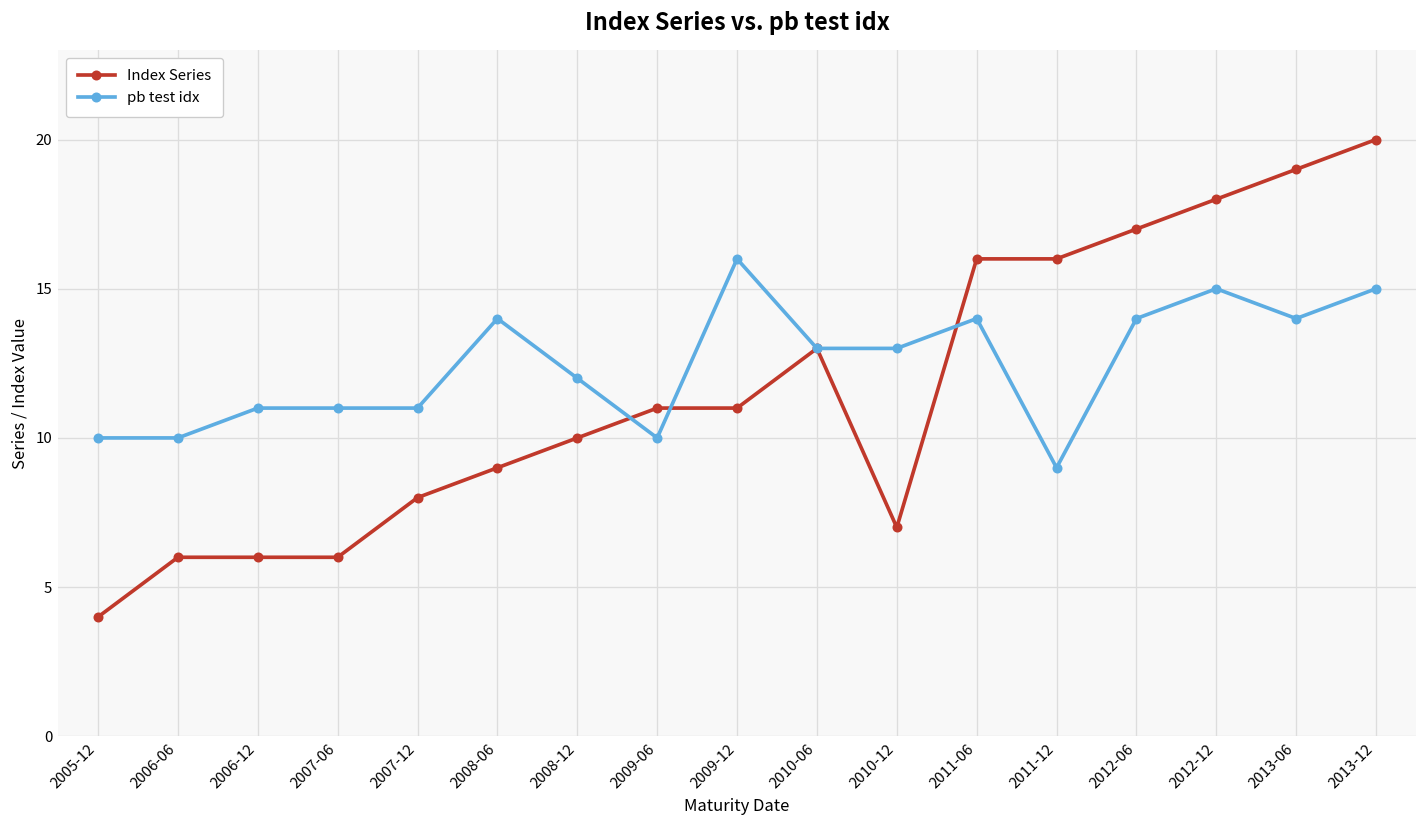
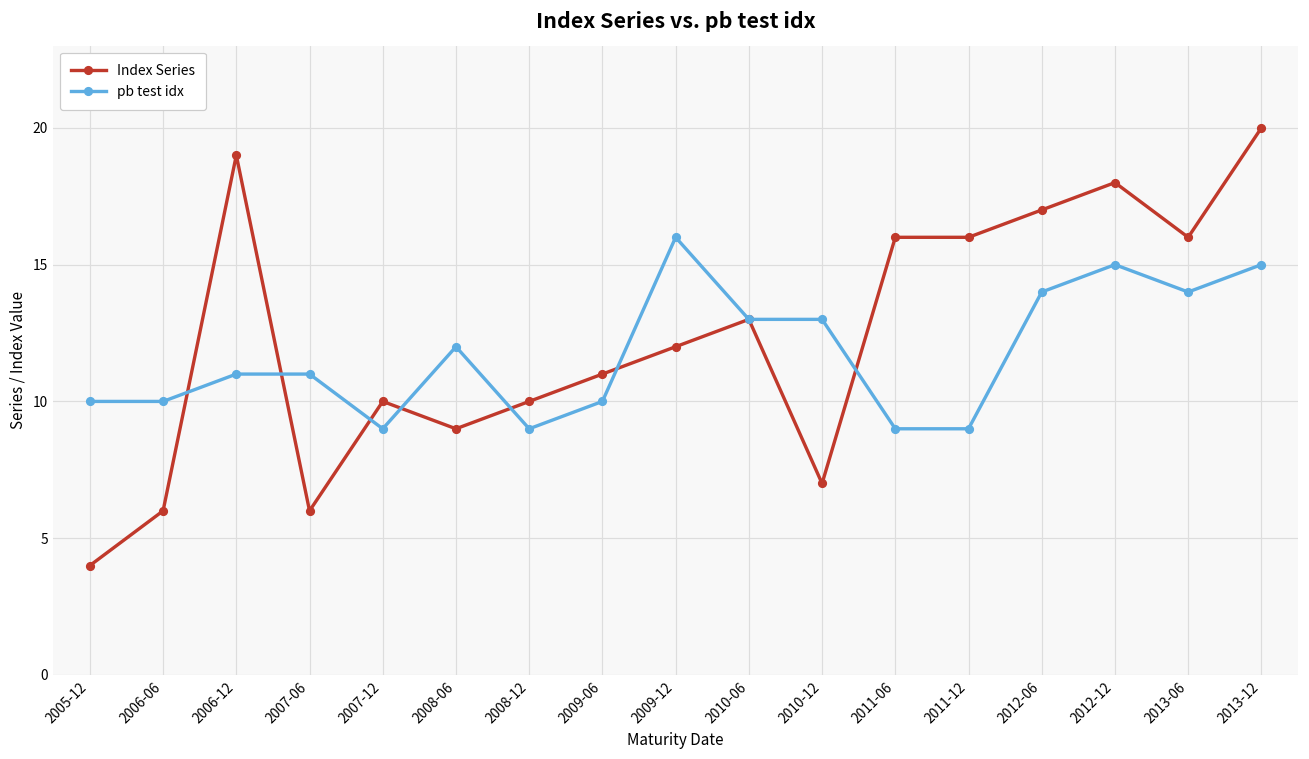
  {
    "Index Series": {
      "2005-12": 4,
      "2006-06": 6,
-     "2006-12": 6,
+     "2006-12": 19,
      "2007-06": 6,
-     "2007-12": 8,
+     "2007-12": 10,
      "2008-06": 9,
      "2008-12": 10,
      "2009-06": 11,
-     "2009-12": 11,
+     "2009-12": 12,
      "2010-12": 7,
      "2011-06": 16,
      "2011-12": 16,
      "2012-06": 17,
      "2012-12": 18,
-     "2013-06": 19,
+     "2013-06": 16,
      "2013-12": 20
    },
    "pb test idx": {
      "2005-12": 10,
      "2006-06": 10,
      "2006-12": 11,
      "2007-06": 11,
-     "2007-12": 11,
-     "2008-06": 14,
-     "2008-12": 12,
+     "2007-12": 9,
+     "2008-06": 12,
+     "2008-12": 9,
      "2009-06": 10,
      "2009-12": 16,
      "2010-12": 13,
-     "2011-06": 14,
+     "2011-06": 9,
      "2011-12": 9,
      "2012-06": 14,
      "2012-12": 15,
      "2013-06": 14,
      "2013-12": 15
    }
  }
